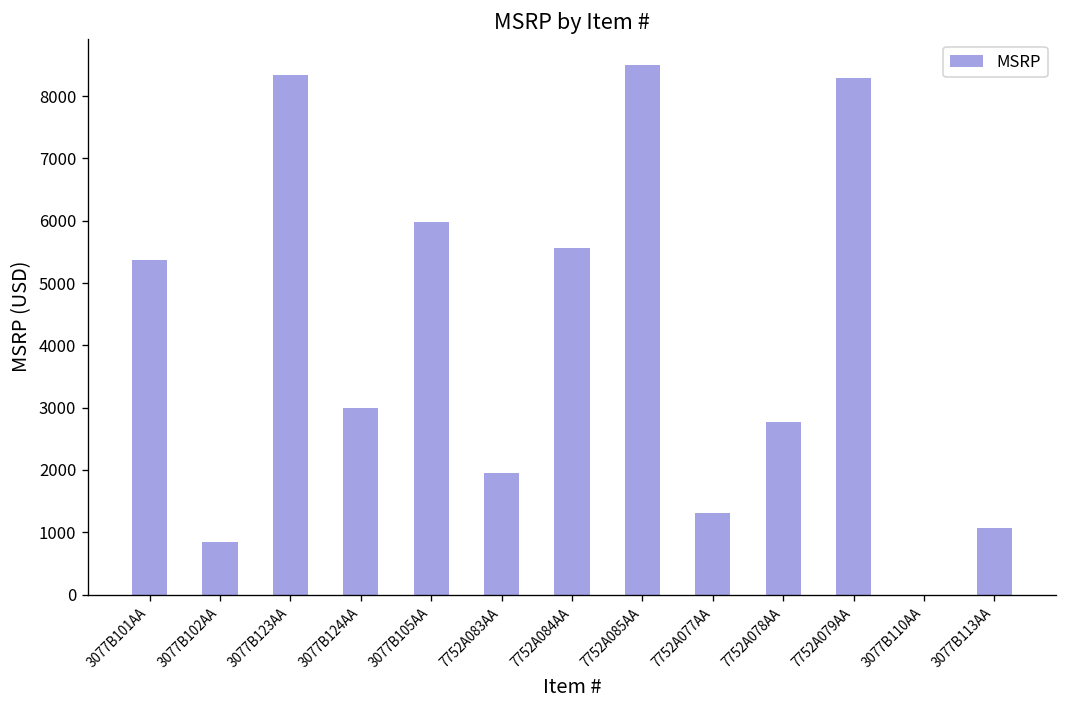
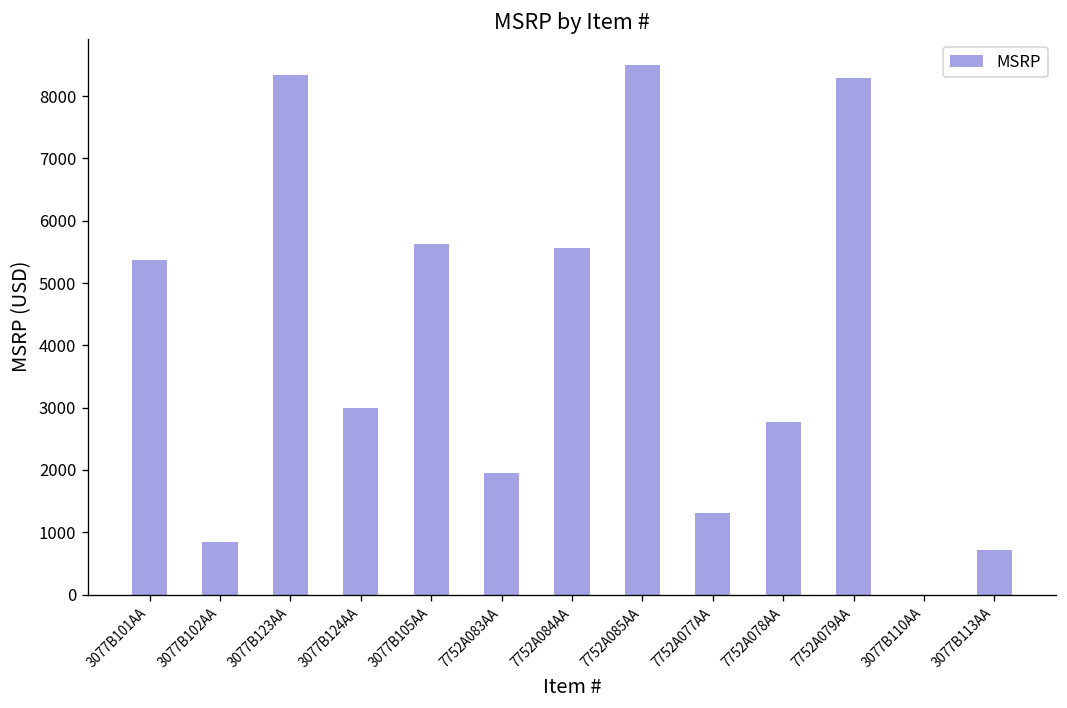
  {
    "3077B101AA": 5400,
    "3077B102AA": 800,
    "3077B123AA": 8300,
    "3077B124AA": 3000,
-   "3077B105AA": 6000,
+   "3077B105AA": 5600,
    "7752A083AA": 2000,
    "7752A084AA": 5600,
    "7752A085AA": 8500,
    "7752A077AA": 1300,
    "7752A078AA": 2800,
    "7752A079AA": 8300,
    "3077B110AA": 0,
-   "3077B113AA": 1100
+   "3077B113AA": 700
  }
